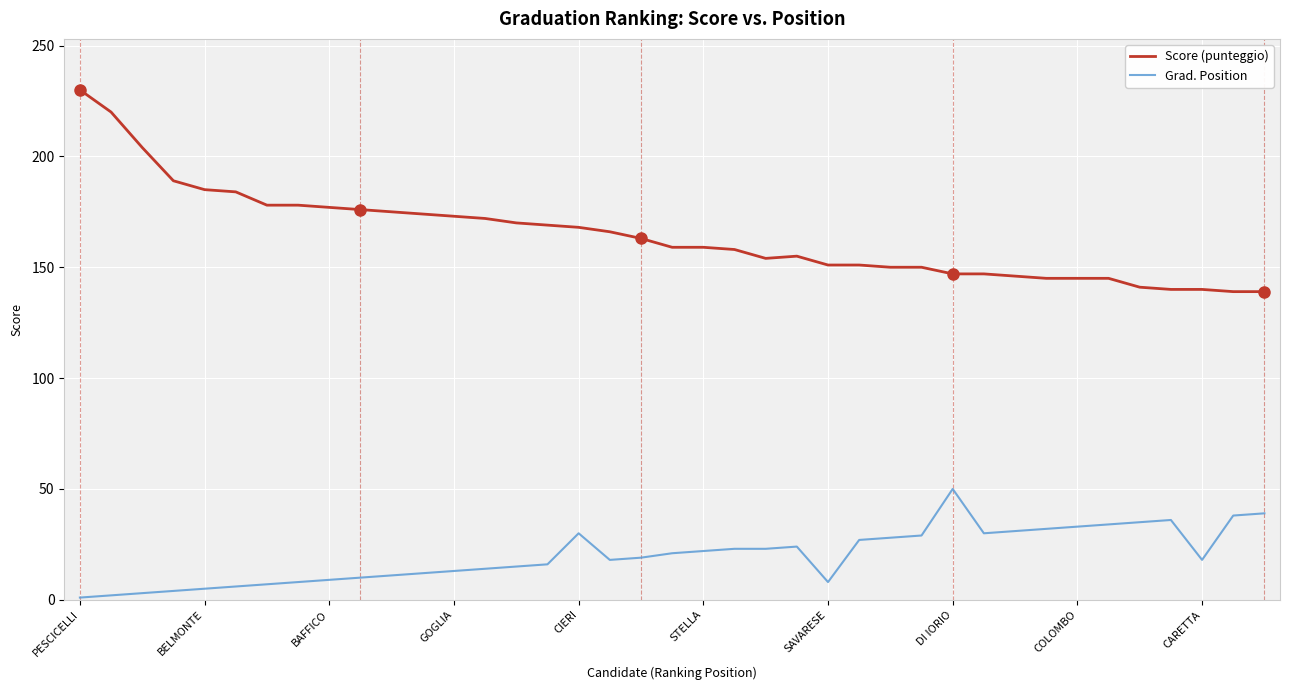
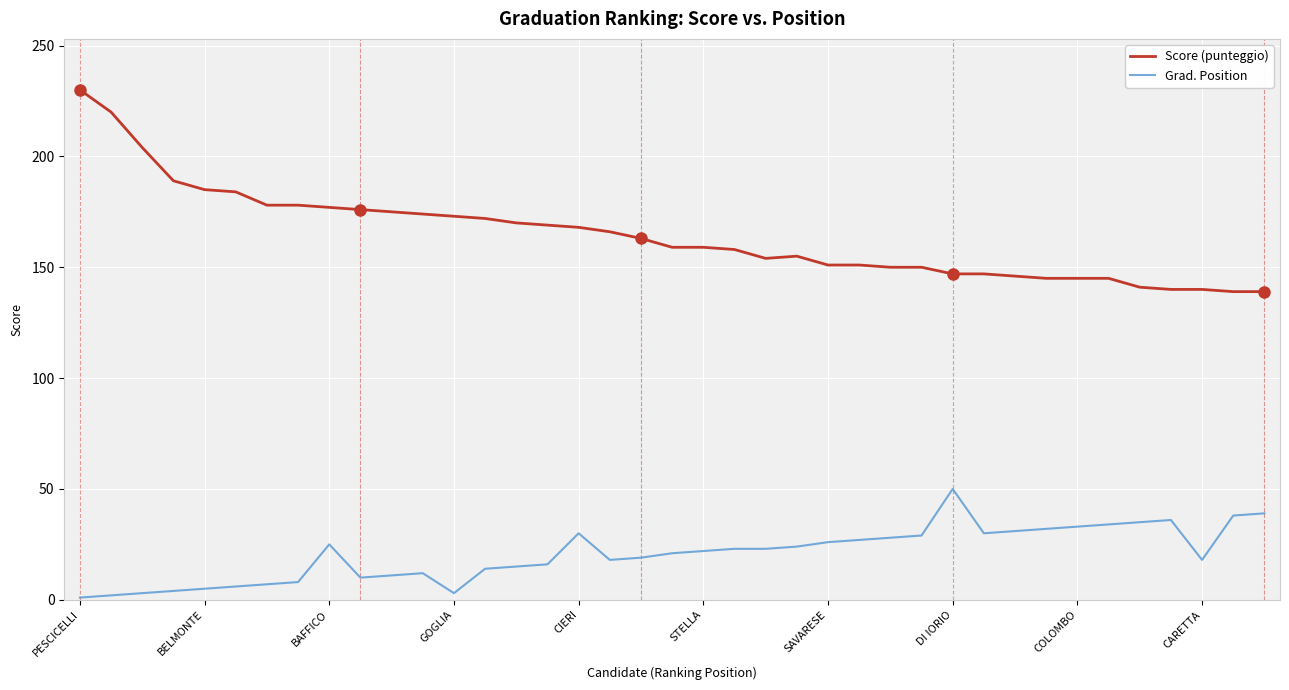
  {
    "Grad. Position": {
      "PESCICELLI": 1,
      "BELMONTE": 5,
-     "BAFFICO": 9,
-     "GOGLIA": 13,
+     "BAFFICO": 25,
+     "GOGLIA": 3,
      "CIERI": 30,
      "STELLA": 22,
-     "SAVARESE": 8,
+     "SAVARESE": 26,
      "DI IORIO": 50,
      "COLOMBO": 33,
      "CARETTA": 18
    }
  }
